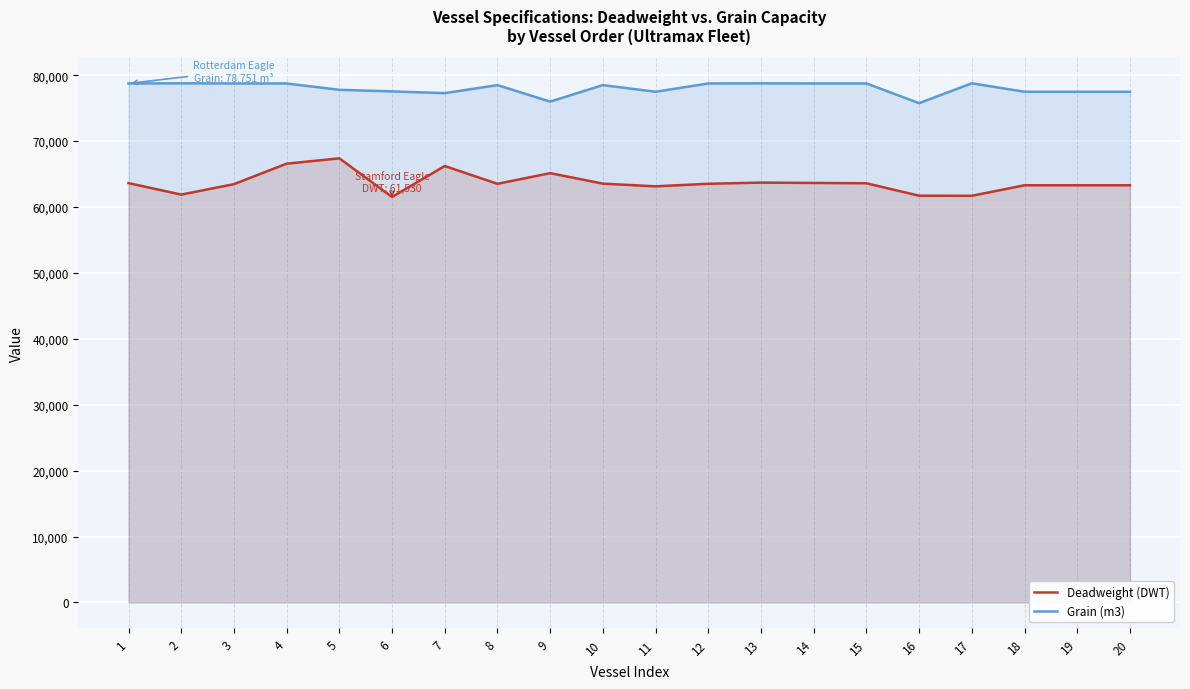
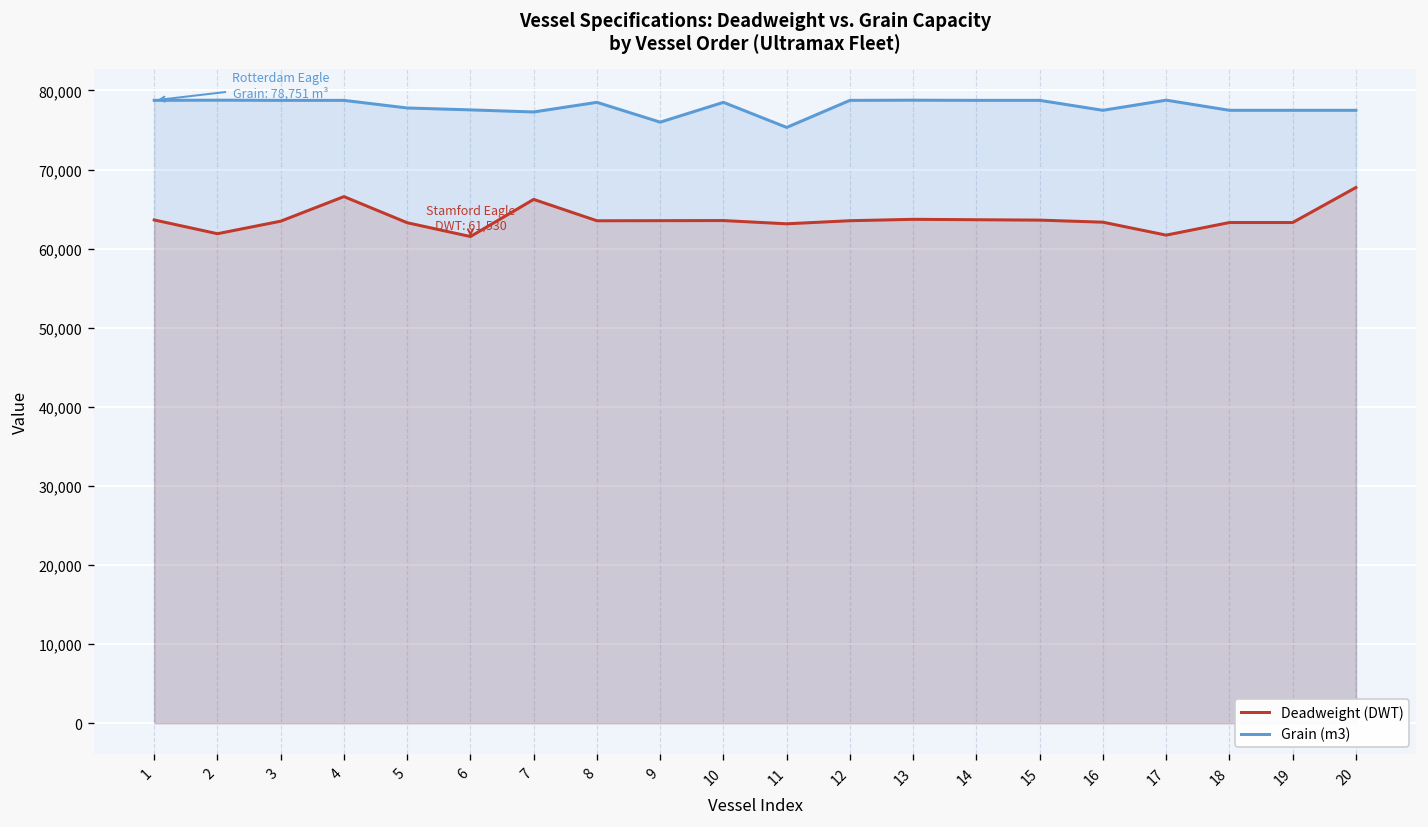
  {
    "Deadweight (DWT)": {
      "1": "64,000",
      "2": "62,000",
      "3": "63,000",
      "4": "67,000",
-     "5": "67,000",
+     "5": "63,000",
      "7": "66,000",
      "8": "64,000",
-     "9": "65,000",
+     "9": "64,000",
      "10": "64,000",
      "11": "63,000",
      "12": "64,000",
      "13": "64,000",
      "14": "64,000",
      "15": "64,000",
-     "16": "62,000",
+     "16": "63,000",
      "17": "62,000",
      "18": "63,000",
      "19": "63,000",
-     "20": "63,000"
+     "20": "68,000"
    },
    "Grain (m3)": {
      "1": "79,000",
      "4": "79,000",
      "5": "78,000",
      "6": "78,000",
      "7": "77,000",
      "8": "79,000",
      "9": "76,000",
      "10": "79,000",
-     "11": "77,000",
+     "11": "75,000",
      "12": "79,000",
      "13": "79,000",
      "14": "79,000",
      "15": "79,000",
-     "16": "76,000",
+     "16": "77,000",
      "17": "79,000",
      "18": "77,000",
      "19": "77,000",
      "20": "77,000"
    }
  }
